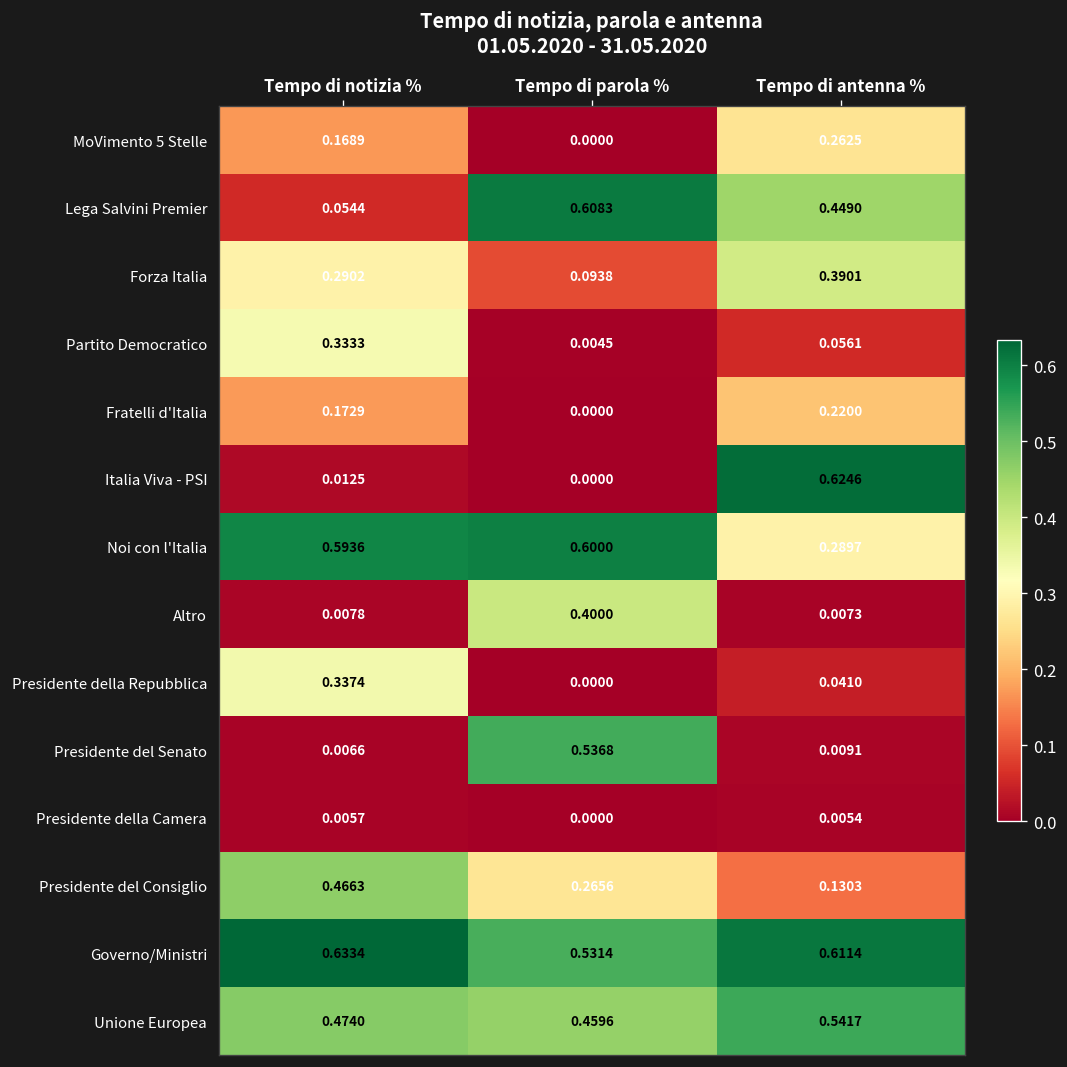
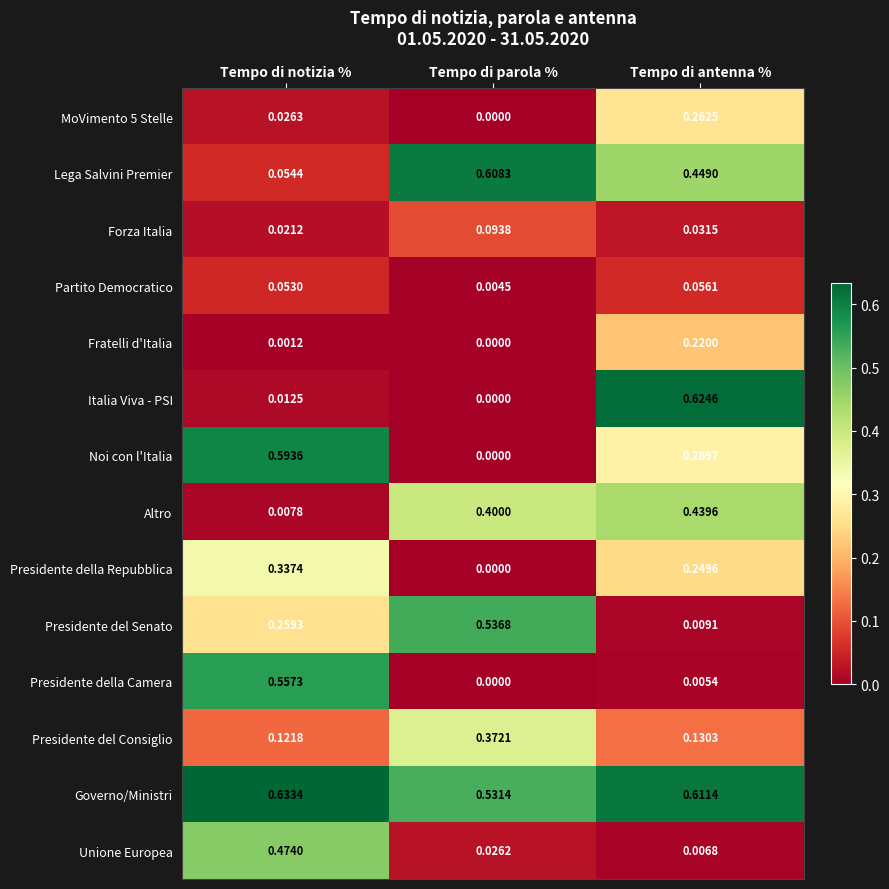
  {
    "MoVimento 5 Stelle": {
-     "Tempo di notizia %": 0.1689,
+     "Tempo di notizia %": 0.0263,
      "Tempo di parola %": 0.0000,
      "Tempo di antenna %": 0.2625
    },
    "Lega Salvini Premier": {
      "Tempo di notizia %": 0.0544,
      "Tempo di parola %": 0.6083,
      "Tempo di antenna %": 0.4490
    },
    "Forza Italia": {
-     "Tempo di notizia %": 0.2902,
+     "Tempo di notizia %": 0.0212,
      "Tempo di parola %": 0.0938,
-     "Tempo di antenna %": 0.3901
+     "Tempo di antenna %": 0.0315
    },
    "Partito Democratico": {
-     "Tempo di notizia %": 0.3333,
+     "Tempo di notizia %": 0.0530,
      "Tempo di parola %": 0.0045,
      "Tempo di antenna %": 0.0561
    },
    "Fratelli d'Italia": {
-     "Tempo di notizia %": 0.1729,
+     "Tempo di notizia %": 0.0012,
      "Tempo di parola %": 0.0000,
      "Tempo di antenna %": 0.2200
    },
    "Italia Viva - PSI": {
      "Tempo di notizia %": 0.0125,
      "Tempo di parola %": 0.0000,
      "Tempo di antenna %": 0.6246
    },
    "Noi con l'Italia": {
      "Tempo di notizia %": 0.5936,
-     "Tempo di parola %": 0.6000,
+     "Tempo di parola %": 0.0000,
      "Tempo di antenna %": 0.2897
    },
    "Altro": {
      "Tempo di notizia %": 0.0078,
      "Tempo di parola %": 0.4000,
-     "Tempo di antenna %": 0.0073
+     "Tempo di antenna %": 0.4396
    },
    "Presidente della Repubblica": {
      "Tempo di notizia %": 0.3374,
      "Tempo di parola %": 0.0000,
-     "Tempo di antenna %": 0.0410
+     "Tempo di antenna %": 0.2496
    },
    "Presidente del Senato": {
-     "Tempo di notizia %": 0.0066,
+     "Tempo di notizia %": 0.2593,
      "Tempo di parola %": 0.5368,
      "Tempo di antenna %": 0.0091
    },
    "Presidente della Camera": {
-     "Tempo di notizia %": 0.0057,
+     "Tempo di notizia %": 0.5573,
      "Tempo di parola %": 0.0000,
      "Tempo di antenna %": 0.0054
    },
    "Presidente del Consiglio": {
-     "Tempo di notizia %": 0.4663,
-     "Tempo di parola %": 0.2656,
+     "Tempo di notizia %": 0.1218,
+     "Tempo di parola %": 0.3721,
      "Tempo di antenna %": 0.1303
    },
    "Governo/Ministri": {
      "Tempo di notizia %": 0.6334,
      "Tempo di parola %": 0.5314,
      "Tempo di antenna %": 0.6114
    },
    "Unione Europea": {
      "Tempo di notizia %": 0.4740,
-     "Tempo di parola %": 0.4596,
-     "Tempo di antenna %": 0.5417
+     "Tempo di parola %": 0.0262,
+     "Tempo di antenna %": 0.0068
    }
  }
